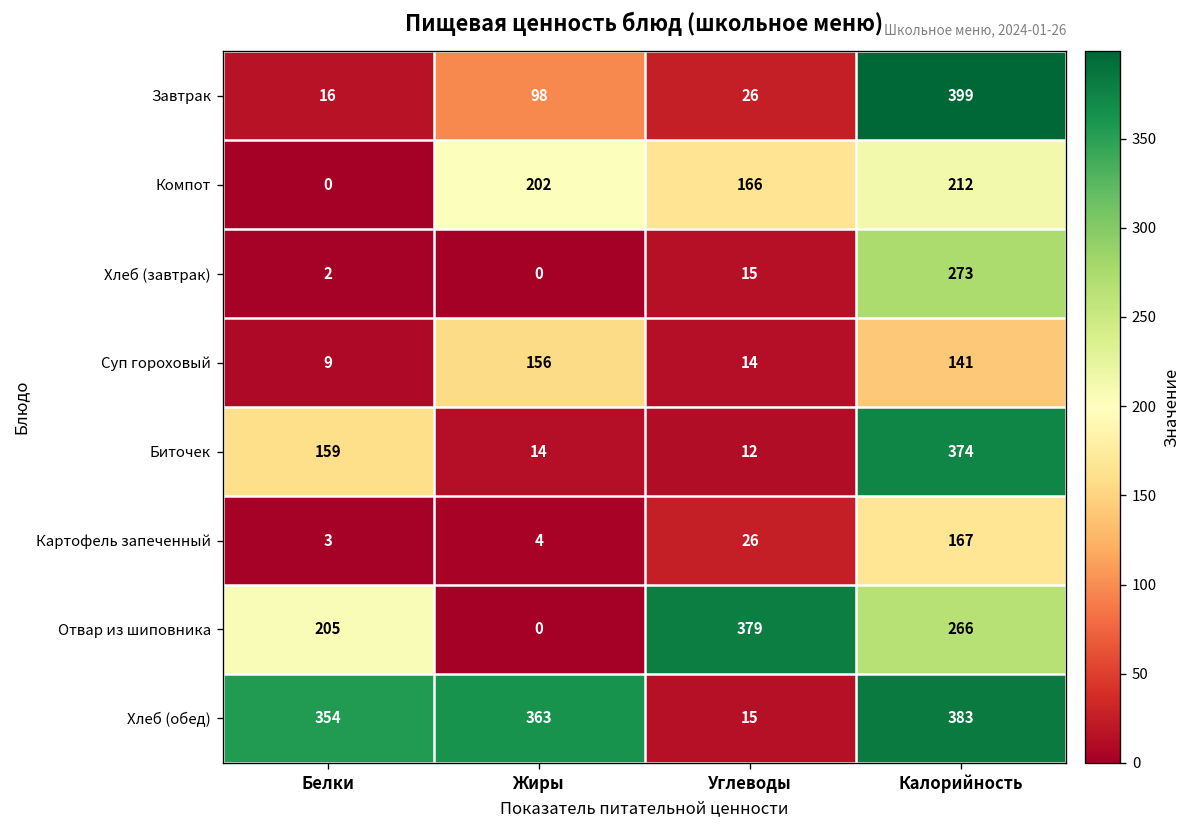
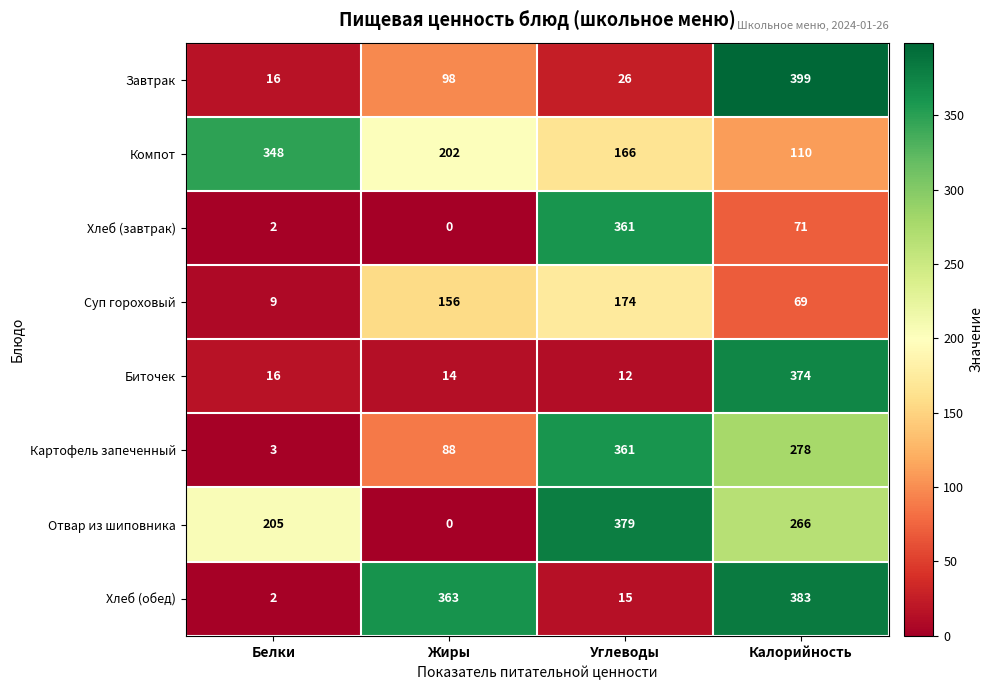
  {
    "Завтрак": {
      "Белки": 16,
      "Жиры": 98,
      "Углеводы": 26,
      "Калорийность": 399
    },
    "Компот": {
-     "Белки": 0,
+     "Белки": 348,
      "Жиры": 202,
      "Углеводы": 166,
-     "Калорийность": 212
+     "Калорийность": 110
    },
    "Хлеб (завтрак)": {
      "Белки": 2,
      "Жиры": 0,
-     "Углеводы": 15,
-     "Калорийность": 273
+     "Углеводы": 361,
+     "Калорийность": 71
    },
    "Суп гороховый": {
      "Белки": 9,
      "Жиры": 156,
-     "Углеводы": 14,
-     "Калорийность": 141
+     "Углеводы": 174,
+     "Калорийность": 69
    },
    "Биточек": {
-     "Белки": 159,
+     "Белки": 16,
      "Жиры": 14,
      "Углеводы": 12,
      "Калорийность": 374
    },
    "Картофель запеченный": {
      "Белки": 3,
-     "Жиры": 4,
-     "Углеводы": 26,
-     "Калорийность": 167
+     "Жиры": 88,
+     "Углеводы": 361,
+     "Калорийность": 278
    },
    "Отвар из шиповника": {
      "Белки": 205,
      "Жиры": 0,
      "Углеводы": 379,
      "Калорийность": 266
    },
    "Хлеб (обед)": {
-     "Белки": 354,
+     "Белки": 2,
      "Жиры": 363,
      "Углеводы": 15,
      "Калорийность": 383
    }
  }
